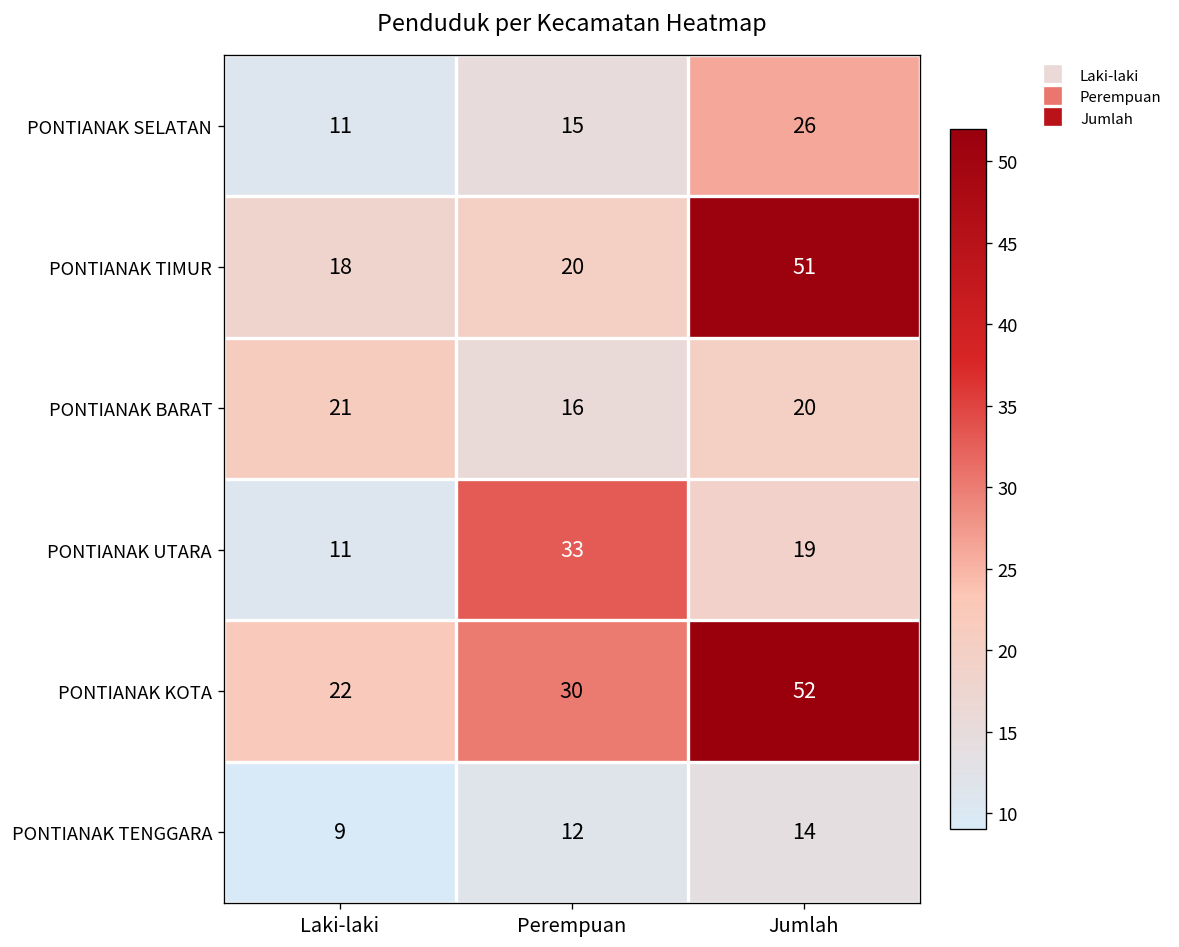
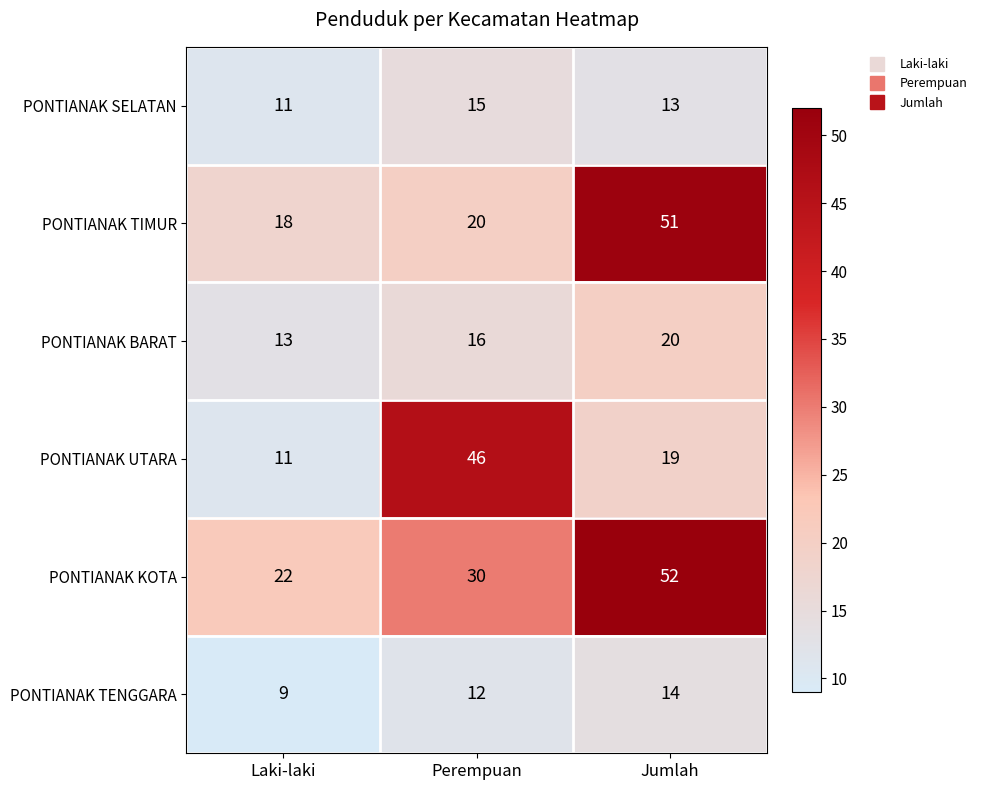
  {
    "PONTIANAK SELATAN": {
      "Laki-laki": 11,
      "Perempuan": 15,
-     "Jumlah": 26
+     "Jumlah": 13
    },
    "PONTIANAK TIMUR": {
      "Laki-laki": 18,
      "Perempuan": 20,
      "Jumlah": 51
    },
    "PONTIANAK BARAT": {
-     "Laki-laki": 21,
+     "Laki-laki": 13,
      "Perempuan": 16,
      "Jumlah": 20
    },
    "PONTIANAK UTARA": {
      "Laki-laki": 11,
-     "Perempuan": 33,
+     "Perempuan": 46,
      "Jumlah": 19
    },
    "PONTIANAK KOTA": {
      "Laki-laki": 22,
      "Perempuan": 30,
      "Jumlah": 52
    },
    "PONTIANAK TENGGARA": {
      "Laki-laki": 9,
      "Perempuan": 12,
      "Jumlah": 14
    }
  }
